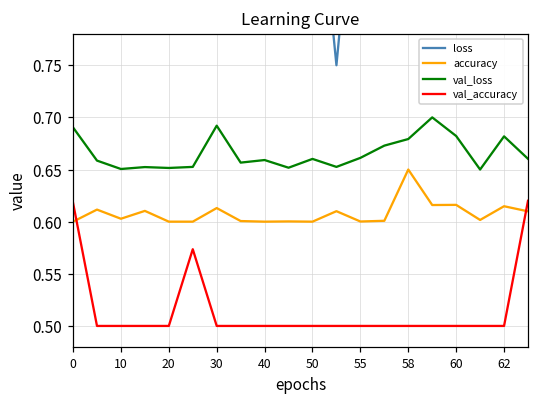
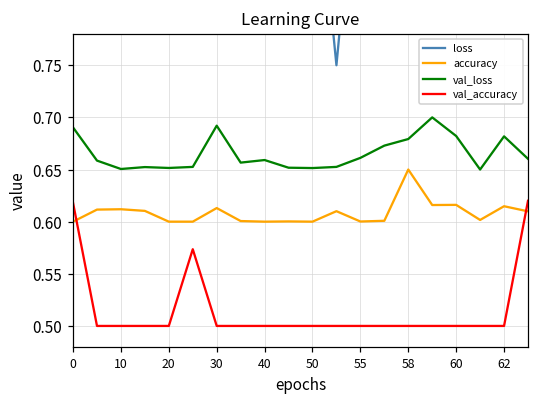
  {
    "accuracy": {
      "0": 0.60,
-     "10": 0.60,
+     "10": 0.61,
      "20": 0.60,
      "30": 0.61,
      "40": 0.60,
      "50": 0.60,
      "55": 0.60,
      "58": 0.65,
      "60": 0.62,
      "62": 0.61
    },
    "val_loss": {
      "0": 0.69,
      "10": 0.65,
      "20": 0.65,
      "30": 0.69,
      "40": 0.66,
-     "50": 0.66,
+     "50": 0.65,
      "55": 0.66,
      "58": 0.68,
      "60": 0.68,
      "62": 0.68
    },
    "val_accuracy": {
      "0": 0.62,
      "10": 0.50,
      "20": 0.50,
      "30": 0.50,
      "40": 0.50,
      "50": 0.50,
      "55": 0.50,
      "58": 0.50,
      "60": 0.50,
      "62": 0.50
    }
  }
